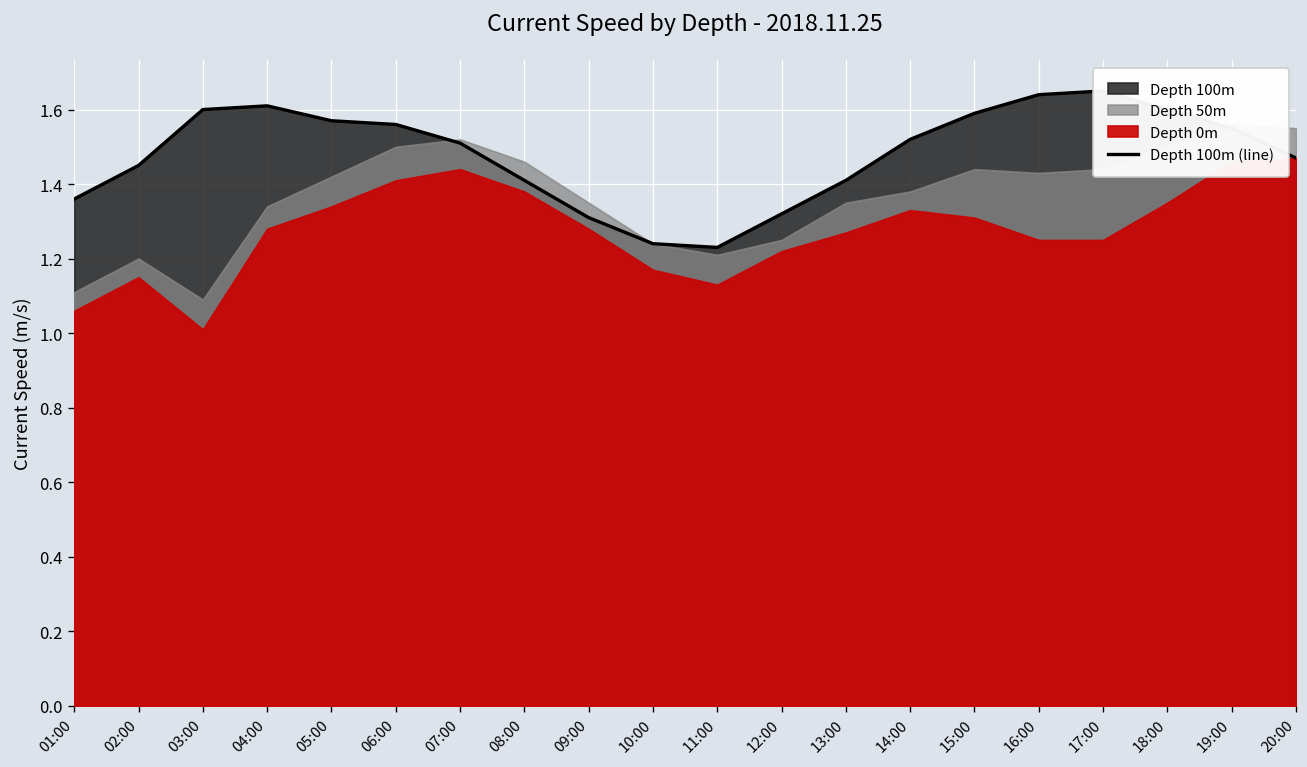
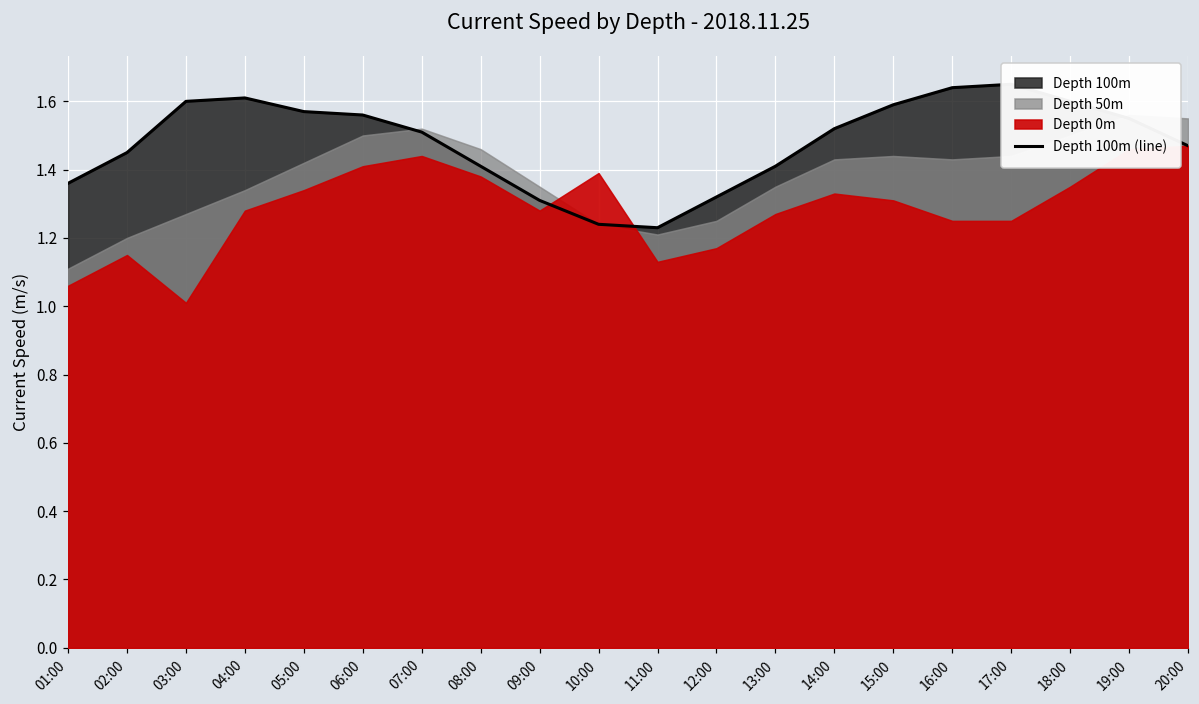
  {
    "Depth 100m": {
      "01:00": 1.36,
      "02:00": 1.45,
      "03:00": 1.60,
      "04:00": 1.61,
      "05:00": 1.57,
      "06:00": 1.56,
      "07:00": 1.51,
      "08:00": 1.41,
      "09:00": 1.31,
      "11:00": 1.23,
      "12:00": 1.32,
      "13:00": 1.41,
      "14:00": 1.52,
      "15:00": 1.59,
      "16:00": 1.64
    },
    "Depth 50m": {
      "01:00": 1.11,
      "02:00": 1.20,
-     "03:00": 1.09,
+     "03:00": 1.27,
      "04:00": 1.34,
      "05:00": 1.42,
      "06:00": 1.50,
      "07:00": 1.52,
      "08:00": 1.46,
      "09:00": 1.35,
      "11:00": 1.21,
      "12:00": 1.25,
      "13:00": 1.35,
-     "14:00": 1.38,
+     "14:00": 1.43,
      "15:00": 1.44,
      "16:00": 1.43,
      "20:00": 1.55
    },
    "Depth 0m": {
      "01:00": 1.06,
      "02:00": 1.15,
      "03:00": 1.01,
      "04:00": 1.28,
      "05:00": 1.34,
      "06:00": 1.41,
      "07:00": 1.44,
      "08:00": 1.38,
      "09:00": 1.28,
-     "10:00": 1.17,
+     "10:00": 1.39,
      "11:00": 1.13,
-     "12:00": 1.22,
+     "12:00": 1.17,
      "13:00": 1.27,
      "14:00": 1.33,
      "15:00": 1.31,
      "16:00": 1.25,
      "17:00": 1.25,
      "18:00": 1.35
    }
  }
